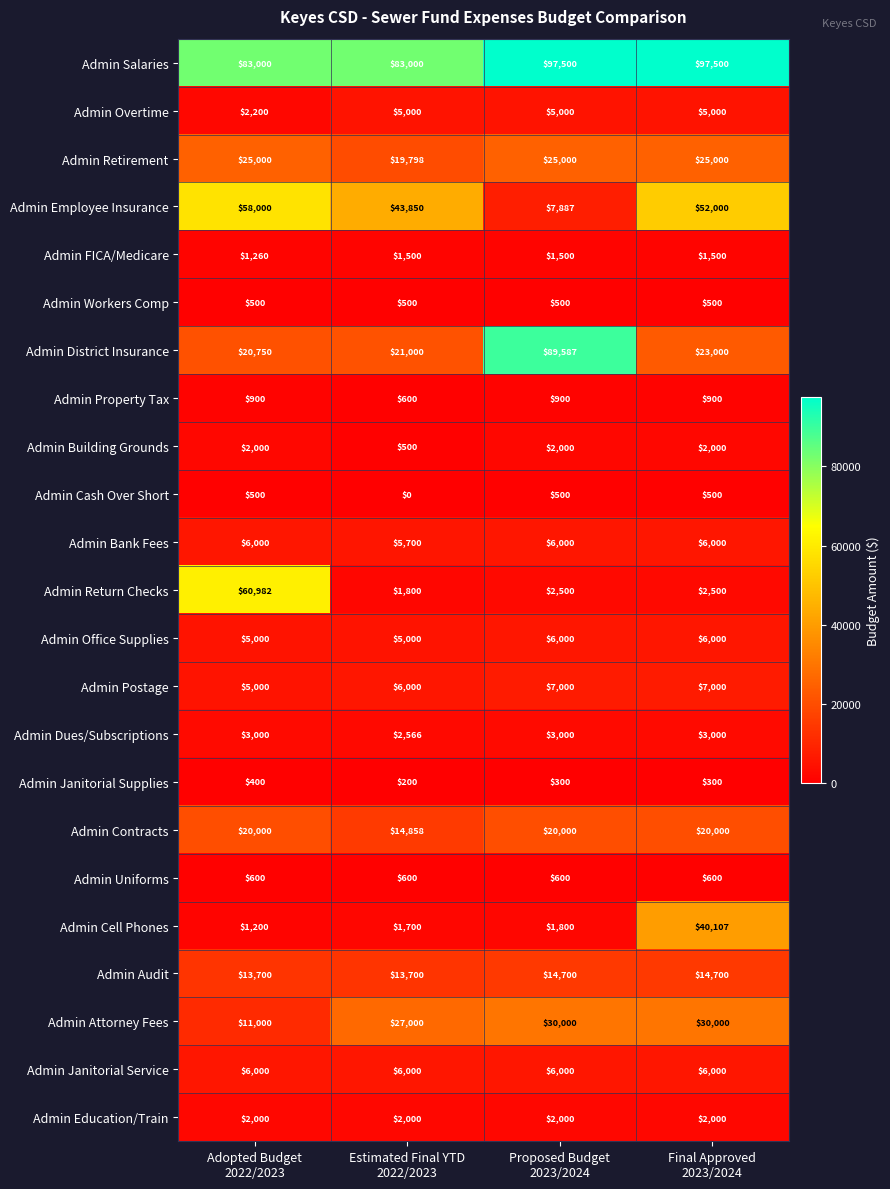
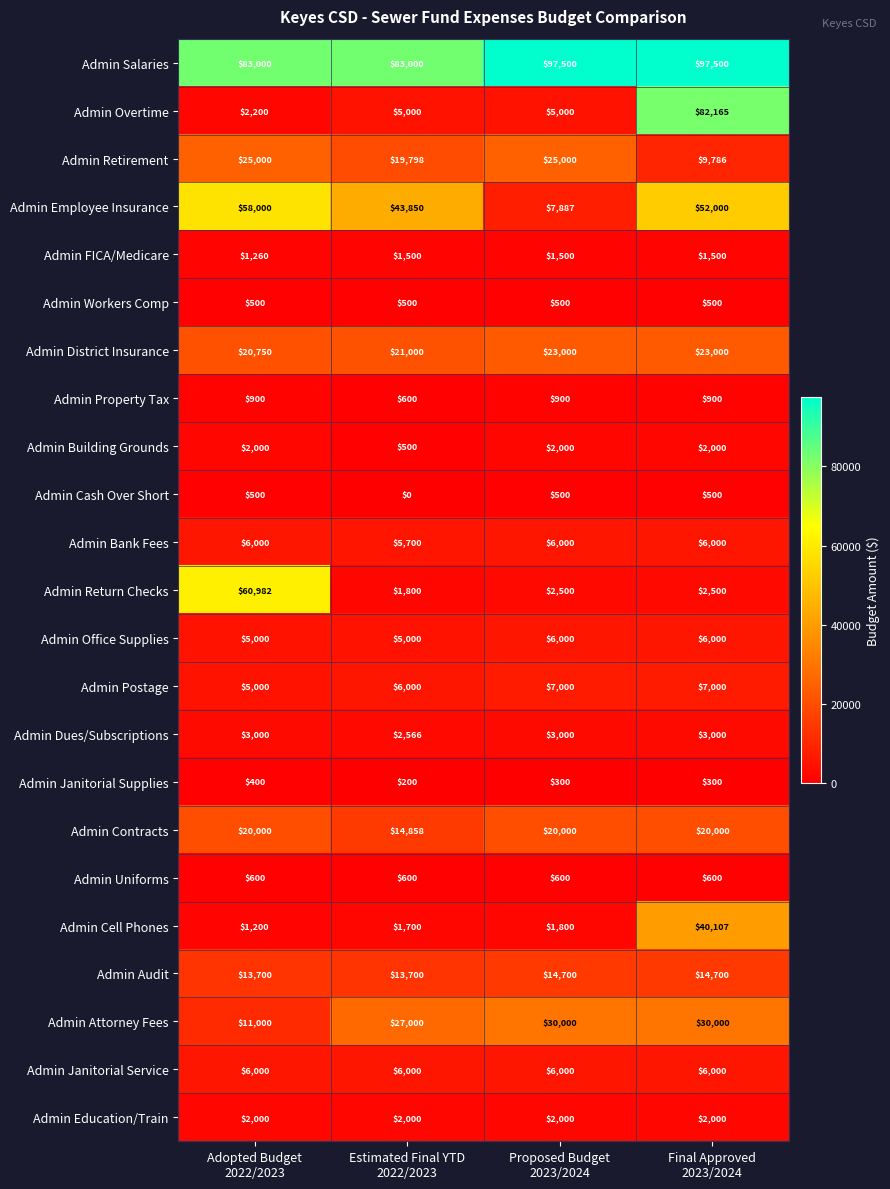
  {
    "Admin Salaries": {
      "Adopted Budget 2022/2023": "$83,000",
      "Estimated Final YTD 2022/2023": "$83,000",
      "Proposed Budget 2023/2024": "$97,500",
      "Final Approved 2023/2024": "$97,500"
    },
    "Admin Overtime": {
      "Adopted Budget 2022/2023": "$2,200",
      "Estimated Final YTD 2022/2023": "$5,000",
      "Proposed Budget 2023/2024": "$5,000",
-     "Final Approved 2023/2024": "$5,000"
+     "Final Approved 2023/2024": "$82,165"
    },
    "Admin Retirement": {
      "Adopted Budget 2022/2023": "$25,000",
      "Estimated Final YTD 2022/2023": "$19,798",
      "Proposed Budget 2023/2024": "$25,000",
-     "Final Approved 2023/2024": "$25,000"
+     "Final Approved 2023/2024": "$9,786"
    },
    "Admin Employee Insurance": {
      "Adopted Budget 2022/2023": "$58,000",
      "Estimated Final YTD 2022/2023": "$43,850",
      "Proposed Budget 2023/2024": "$7,887",
      "Final Approved 2023/2024": "$52,000"
    },
    "Admin FICA/Medicare": {
      "Adopted Budget 2022/2023": "$1,260",
      "Estimated Final YTD 2022/2023": "$1,500",
      "Proposed Budget 2023/2024": "$1,500",
      "Final Approved 2023/2024": "$1,500"
    },
    "Admin Workers Comp": {
      "Adopted Budget 2022/2023": "$500",
      "Estimated Final YTD 2022/2023": "$500",
      "Proposed Budget 2023/2024": "$500",
      "Final Approved 2023/2024": "$500"
    },
    "Admin District Insurance": {
      "Adopted Budget 2022/2023": "$20,750",
      "Estimated Final YTD 2022/2023": "$21,000",
-     "Proposed Budget 2023/2024": "$89,587",
+     "Proposed Budget 2023/2024": "$23,000",
      "Final Approved 2023/2024": "$23,000"
    },
    "Admin Property Tax": {
      "Adopted Budget 2022/2023": "$900",
      "Estimated Final YTD 2022/2023": "$600",
      "Proposed Budget 2023/2024": "$900",
      "Final Approved 2023/2024": "$900"
    },
    "Admin Building Grounds": {
      "Adopted Budget 2022/2023": "$2,000",
      "Estimated Final YTD 2022/2023": "$500",
      "Proposed Budget 2023/2024": "$2,000",
      "Final Approved 2023/2024": "$2,000"
    },
    "Admin Cash Over Short": {
      "Adopted Budget 2022/2023": "$500",
      "Estimated Final YTD 2022/2023": "$0",
      "Proposed Budget 2023/2024": "$500",
      "Final Approved 2023/2024": "$500"
    },
    "Admin Bank Fees": {
      "Adopted Budget 2022/2023": "$6,000",
      "Estimated Final YTD 2022/2023": "$5,700",
      "Proposed Budget 2023/2024": "$6,000",
      "Final Approved 2023/2024": "$6,000"
    },
    "Admin Return Checks": {
      "Adopted Budget 2022/2023": "$60,982",
      "Estimated Final YTD 2022/2023": "$1,800",
      "Proposed Budget 2023/2024": "$2,500",
      "Final Approved 2023/2024": "$2,500"
    },
    "Admin Office Supplies": {
      "Adopted Budget 2022/2023": "$5,000",
      "Estimated Final YTD 2022/2023": "$5,000",
      "Proposed Budget 2023/2024": "$6,000",
      "Final Approved 2023/2024": "$6,000"
    },
    "Admin Postage": {
      "Adopted Budget 2022/2023": "$5,000",
      "Estimated Final YTD 2022/2023": "$6,000",
      "Proposed Budget 2023/2024": "$7,000",
      "Final Approved 2023/2024": "$7,000"
    },
    "Admin Dues/Subscriptions": {
      "Adopted Budget 2022/2023": "$3,000",
      "Estimated Final YTD 2022/2023": "$2,566",
      "Proposed Budget 2023/2024": "$3,000",
      "Final Approved 2023/2024": "$3,000"
    },
    "Admin Janitorial Supplies": {
      "Adopted Budget 2022/2023": "$400",
      "Estimated Final YTD 2022/2023": "$200",
      "Proposed Budget 2023/2024": "$300",
      "Final Approved 2023/2024": "$300"
    },
    "Admin Contracts": {
      "Adopted Budget 2022/2023": "$20,000",
      "Estimated Final YTD 2022/2023": "$14,858",
      "Proposed Budget 2023/2024": "$20,000",
      "Final Approved 2023/2024": "$20,000"
    },
    "Admin Uniforms": {
      "Adopted Budget 2022/2023": "$600",
      "Estimated Final YTD 2022/2023": "$600",
      "Proposed Budget 2023/2024": "$600",
      "Final Approved 2023/2024": "$600"
    },
    "Admin Cell Phones": {
      "Adopted Budget 2022/2023": "$1,200",
      "Estimated Final YTD 2022/2023": "$1,700",
      "Proposed Budget 2023/2024": "$1,800",
      "Final Approved 2023/2024": "$40,107"
    },
    "Admin Audit": {
      "Adopted Budget 2022/2023": "$13,700",
      "Estimated Final YTD 2022/2023": "$13,700",
      "Proposed Budget 2023/2024": "$14,700",
      "Final Approved 2023/2024": "$14,700"
    },
    "Admin Attorney Fees": {
      "Adopted Budget 2022/2023": "$11,000",
      "Estimated Final YTD 2022/2023": "$27,000",
      "Proposed Budget 2023/2024": "$30,000",
      "Final Approved 2023/2024": "$30,000"
    },
    "Admin Janitorial Service": {
      "Adopted Budget 2022/2023": "$6,000",
      "Estimated Final YTD 2022/2023": "$6,000",
      "Proposed Budget 2023/2024": "$6,000",
      "Final Approved 2023/2024": "$6,000"
    },
    "Admin Education/Train": {
      "Adopted Budget 2022/2023": "$2,000",
      "Estimated Final YTD 2022/2023": "$2,000",
      "Proposed Budget 2023/2024": "$2,000",
      "Final Approved 2023/2024": "$2,000"
    }
  }
